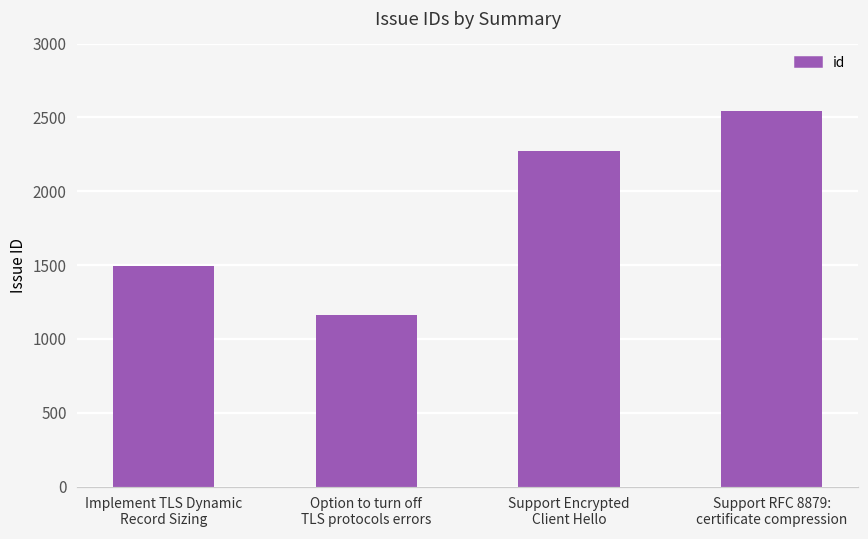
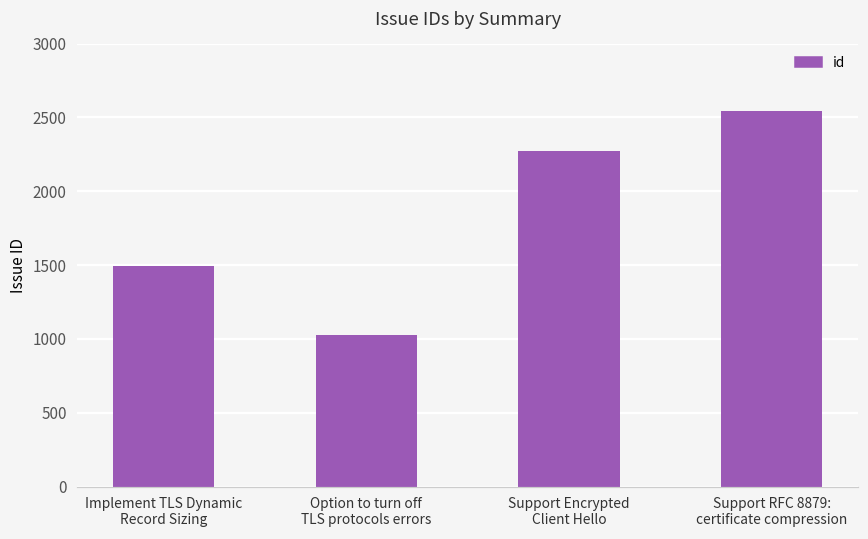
  {
    "Implement TLS Dynamic Record Sizing": 1500,
-   "Option to turn off TLS protocols errors": 1160,
+   "Option to turn off TLS protocols errors": 1030,
    "Support Encrypted Client Hello": 2280,
    "Support RFC 8879: certificate compression": 2550
  }
